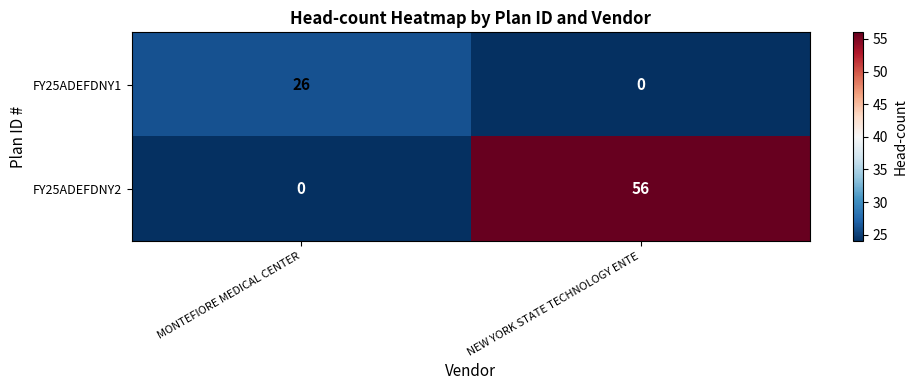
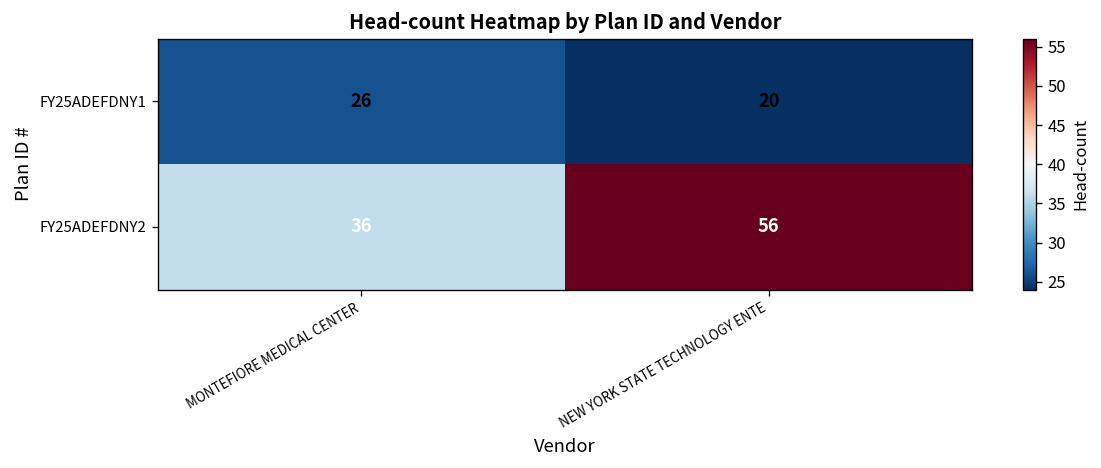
  {
    "FY25ADEFDNY1": {
      "MONTEFIORE MEDICAL CENTER": 26,
-     "NEW YORK STATE TECHNOLOGY ENTE": 0
+     "NEW YORK STATE TECHNOLOGY ENTE": 20
    },
    "FY25ADEFDNY2": {
-     "MONTEFIORE MEDICAL CENTER": 0,
+     "MONTEFIORE MEDICAL CENTER": 36,
      "NEW YORK STATE TECHNOLOGY ENTE": 56
    }
  }
